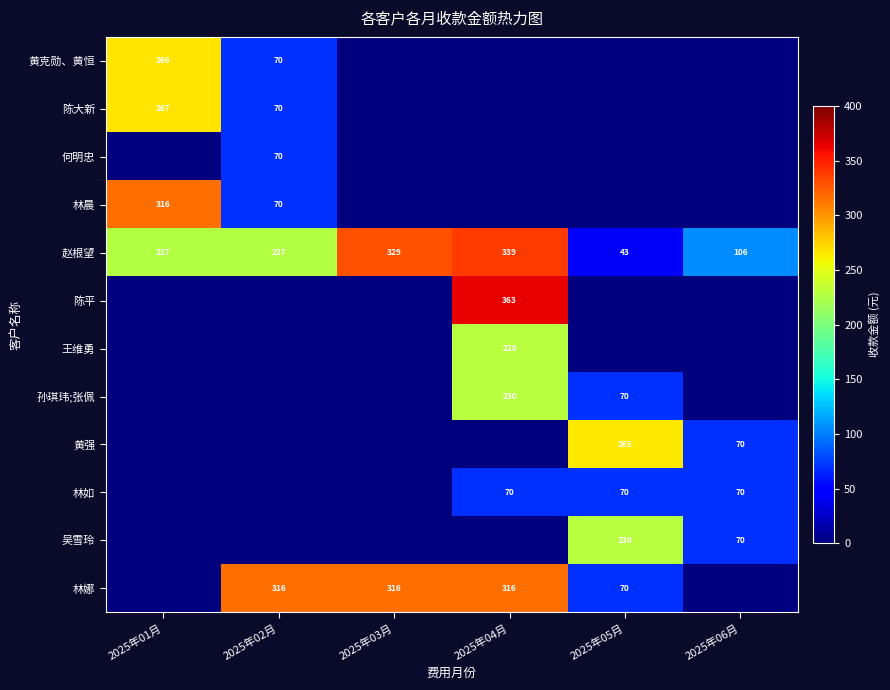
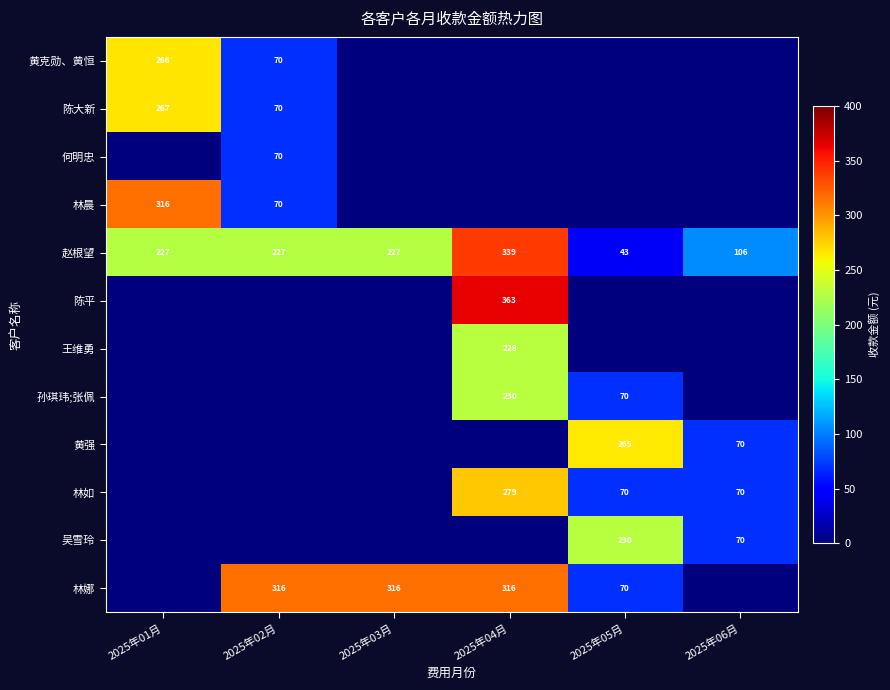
  {
    "黄克勋、黄恒": {
      "2025年01月": 266,
      "2025年02月": 70
    },
    "陈大新": {
      "2025年01月": 267,
      "2025年02月": 70
    },
    "何明忠": {
      "2025年02月": 70
    },
    "林晨": {
      "2025年01月": 316,
      "2025年02月": 70
    },
    "赵根望": {
      "2025年01月": 227,
      "2025年02月": 227,
-     "2025年03月": 329,
+     "2025年03月": 227,
      "2025年04月": 339,
      "2025年05月": 43,
      "2025年06月": 106
    },
    "陈平": {
      "2025年04月": 363
    },
    "王维勇": {
      "2025年04月": 228
    },
    "孙琪玮;张佩": {
      "2025年04月": 230,
      "2025年05月": 70
    },
    "黄强": {
      "2025年05月": 265,
      "2025年06月": 70
    },
    "林如": {
-     "2025年04月": 70,
+     "2025年04月": 279,
      "2025年05月": 70,
      "2025年06月": 70
    },
    "吴雪玲": {
      "2025年05月": 230,
      "2025年06月": 70
    },
    "林娜": {
      "2025年02月": 316,
      "2025年03月": 316,
      "2025年04月": 316,
      "2025年05月": 70
    }
  }
